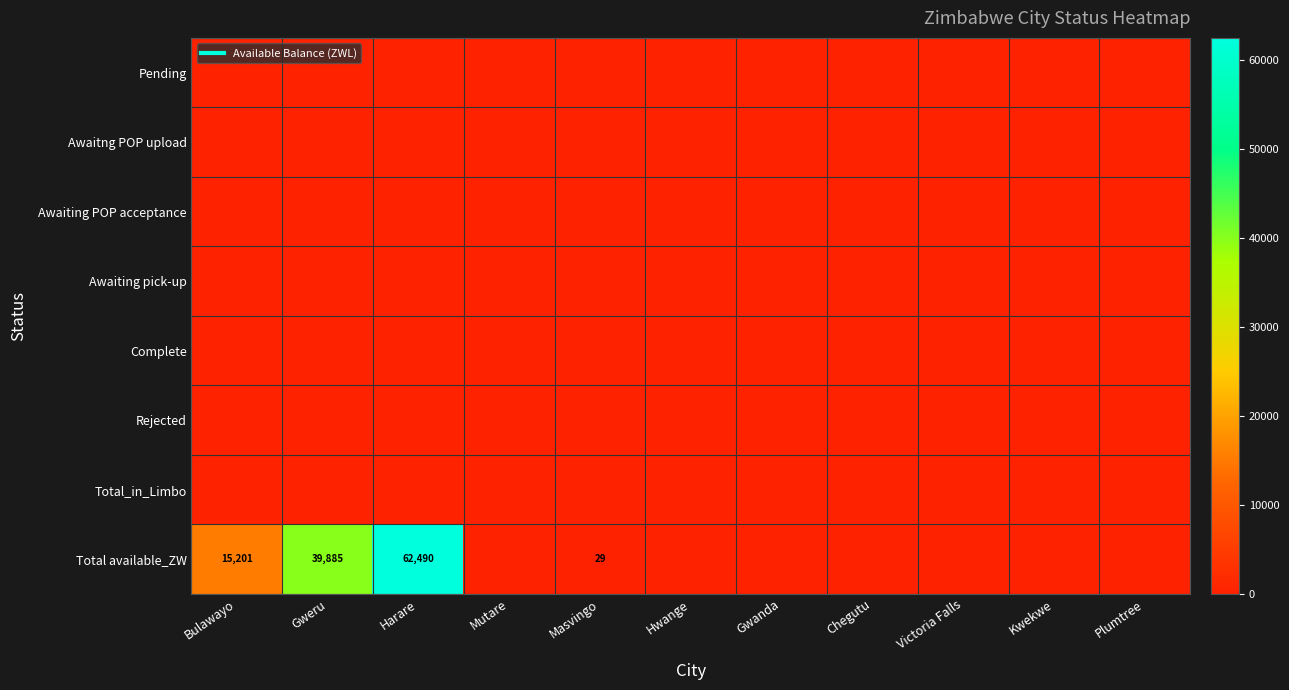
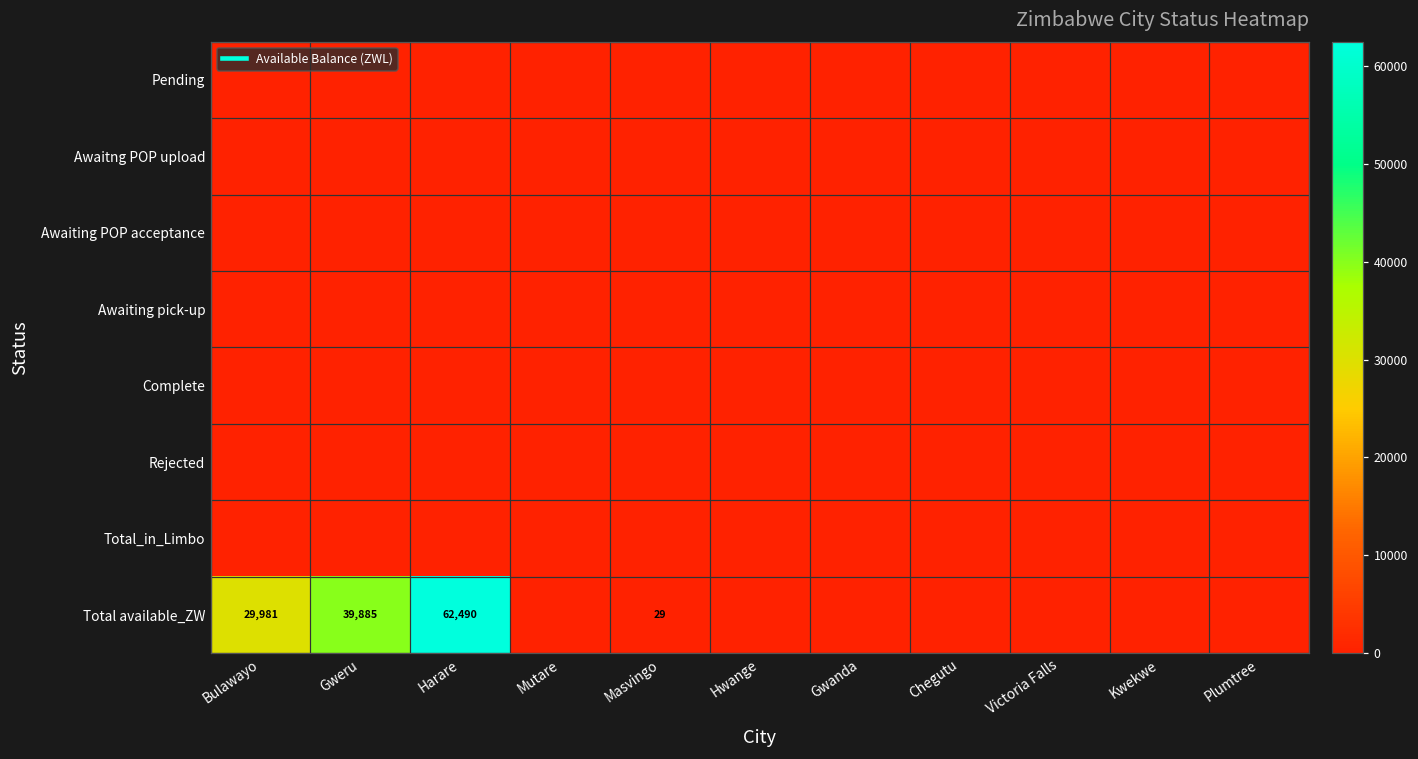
  {
    "Total available_ZW": {
-     "Bulawayo": "15,201",
+     "Bulawayo": "29,981",
      "Gweru": "39,885",
      "Harare": "62,490",
      "Masvingo": "29"
    }
  }
